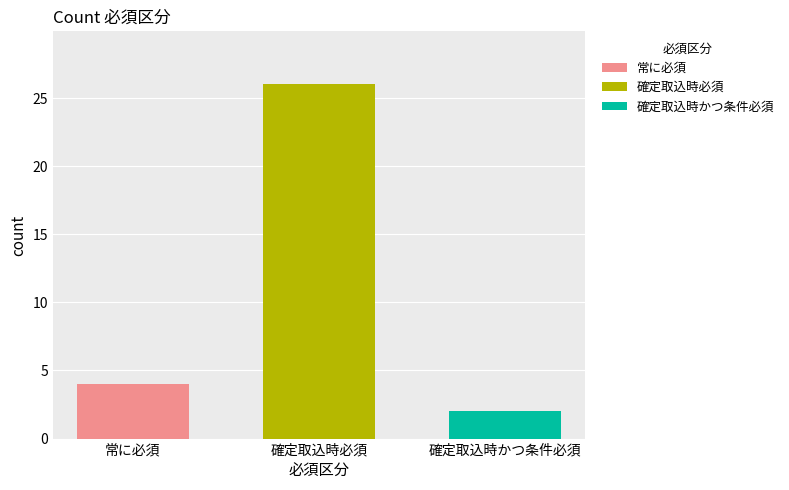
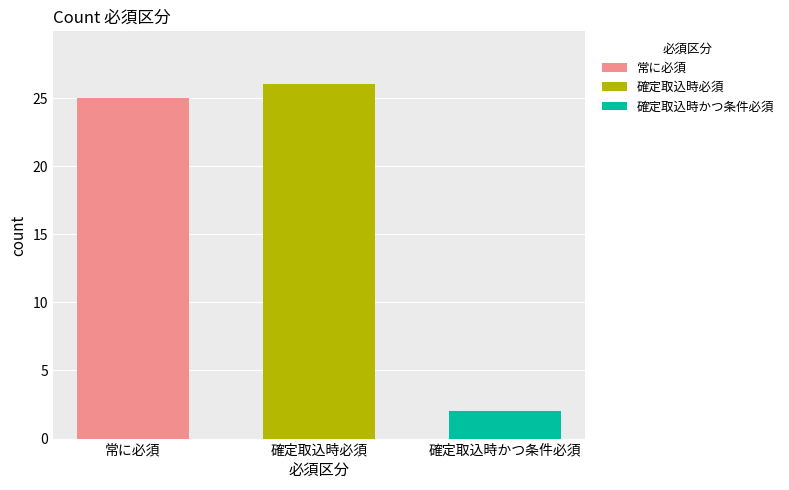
  {
-   "常に必須": 4,
+   "常に必須": 25,
    "確定取込時必須": 26,
    "確定取込時かつ条件必須": 2
  }
